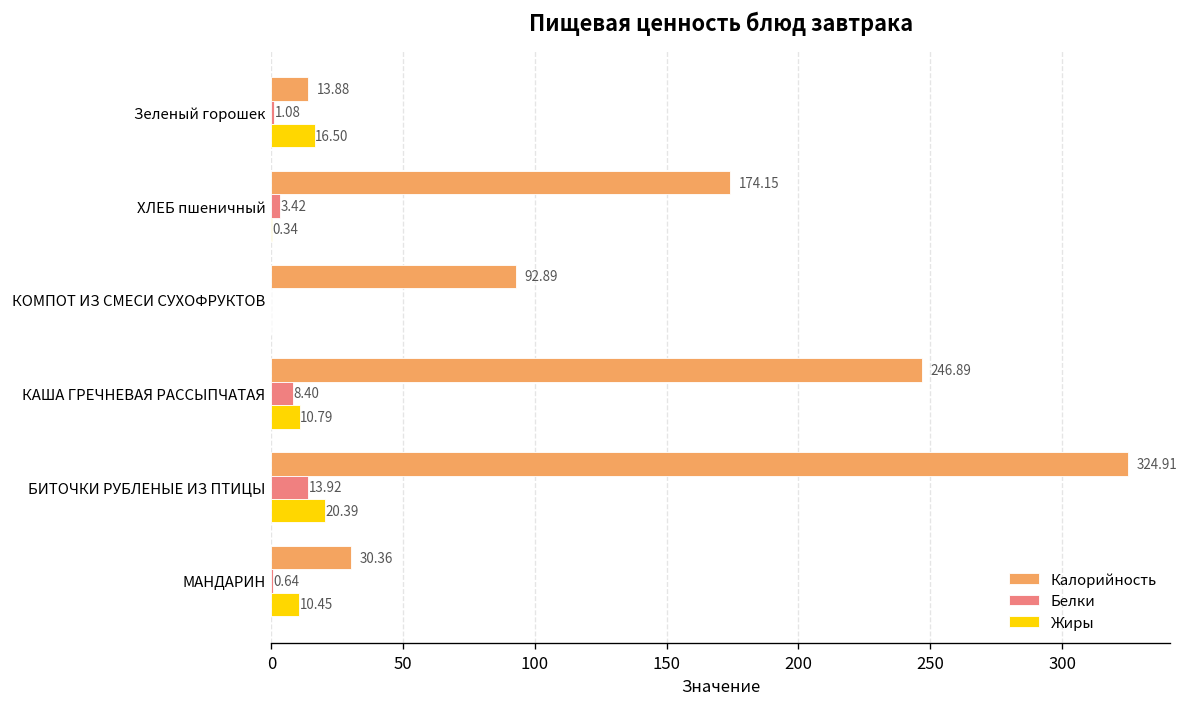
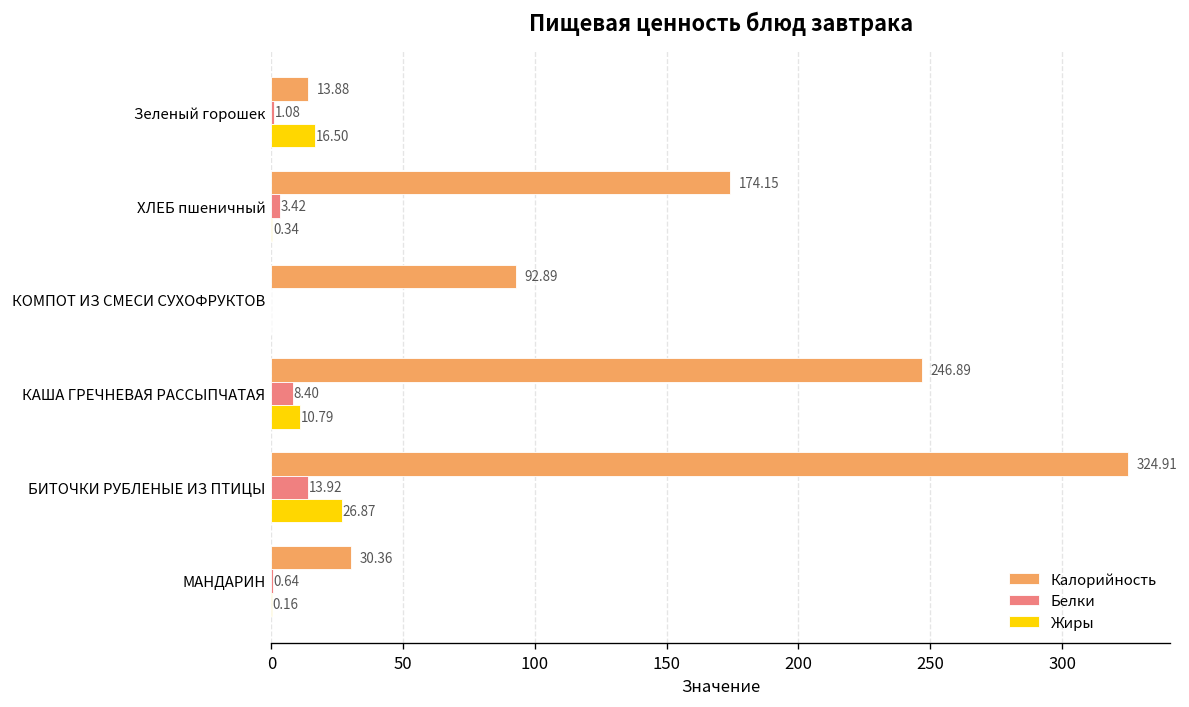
  {
    "Жиры": {
      "Зеленый горошек": 16.50,
      "ХЛЕБ пшеничный": 0.34,
      "КАША ГРЕЧНЕВАЯ РАССЫПЧАТАЯ": 10.79,
-     "БИТОЧКИ РУБЛЕНЫЕ ИЗ ПТИЦЫ": 20.39,
-     "МАНДАРИН": 10.45
+     "БИТОЧКИ РУБЛЕНЫЕ ИЗ ПТИЦЫ": 26.87,
+     "МАНДАРИН": 0.16
    }
  }
